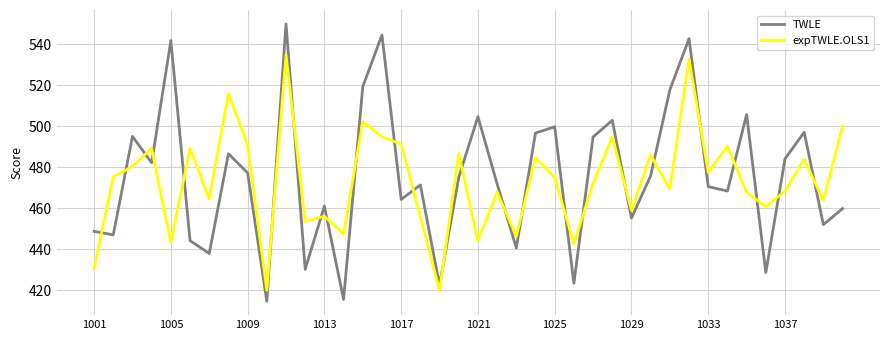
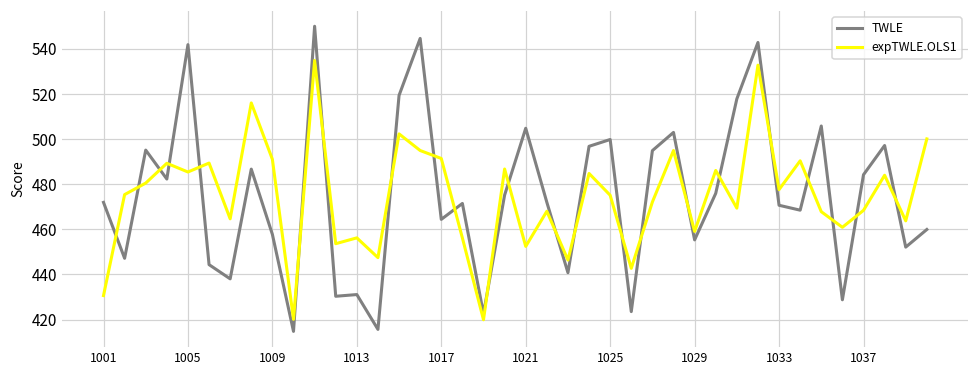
  {
    "TWLE": {
-     "1001": 449,
+     "1001": 472,
      "1005": 542,
-     "1009": 477,
-     "1013": 461,
+     "1009": 458,
+     "1013": 431,
      "1017": 464,
      "1021": 505,
      "1025": 500,
      "1029": 455,
      "1033": 471,
      "1037": 484
    },
    "expTWLE.OLS1": {
      "1001": 431,
-     "1005": 443,
+     "1005": 485,
      "1009": 491,
      "1013": 456,
      "1017": 491,
-     "1021": 444,
+     "1021": 452,
      "1025": 475,
      "1029": 459,
      "1033": 478,
      "1037": 468
    }
  }
